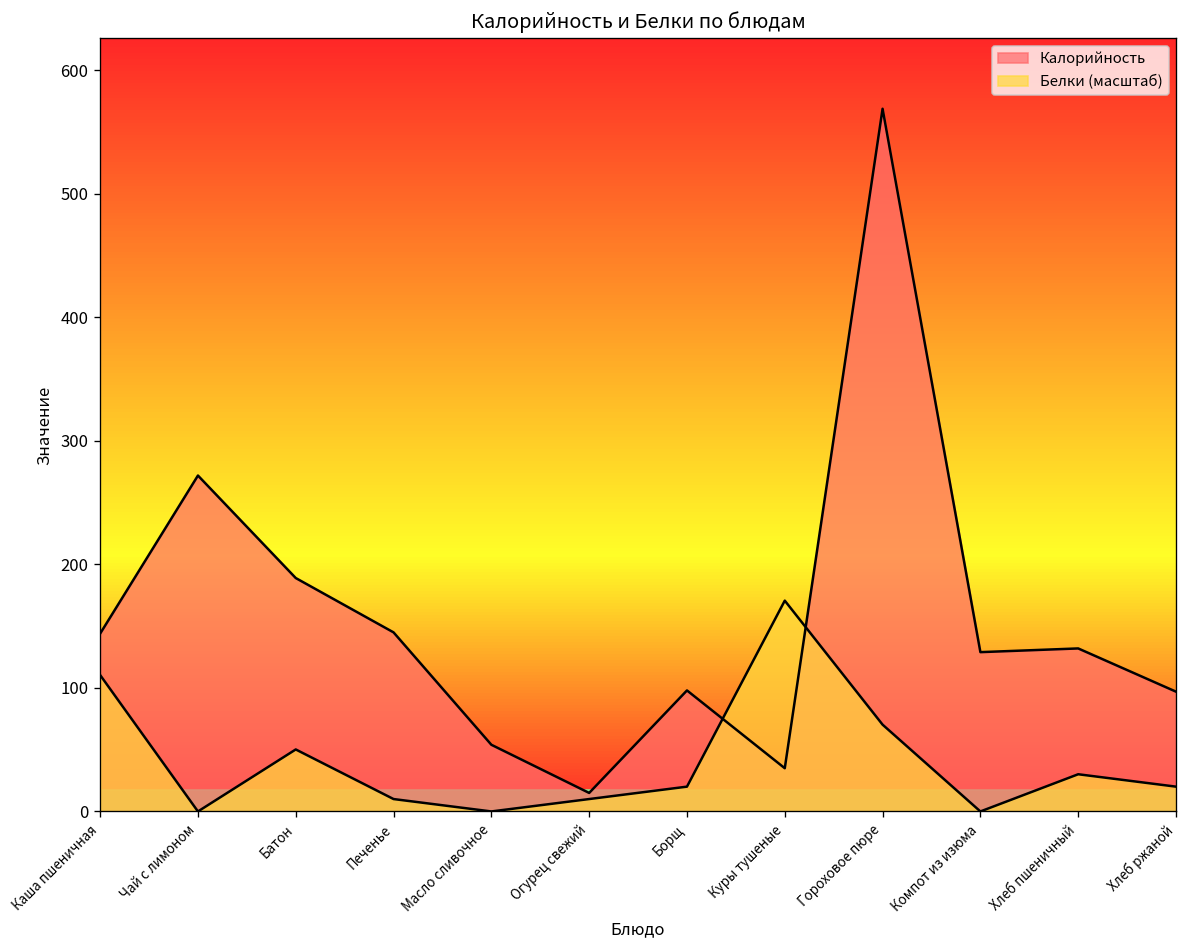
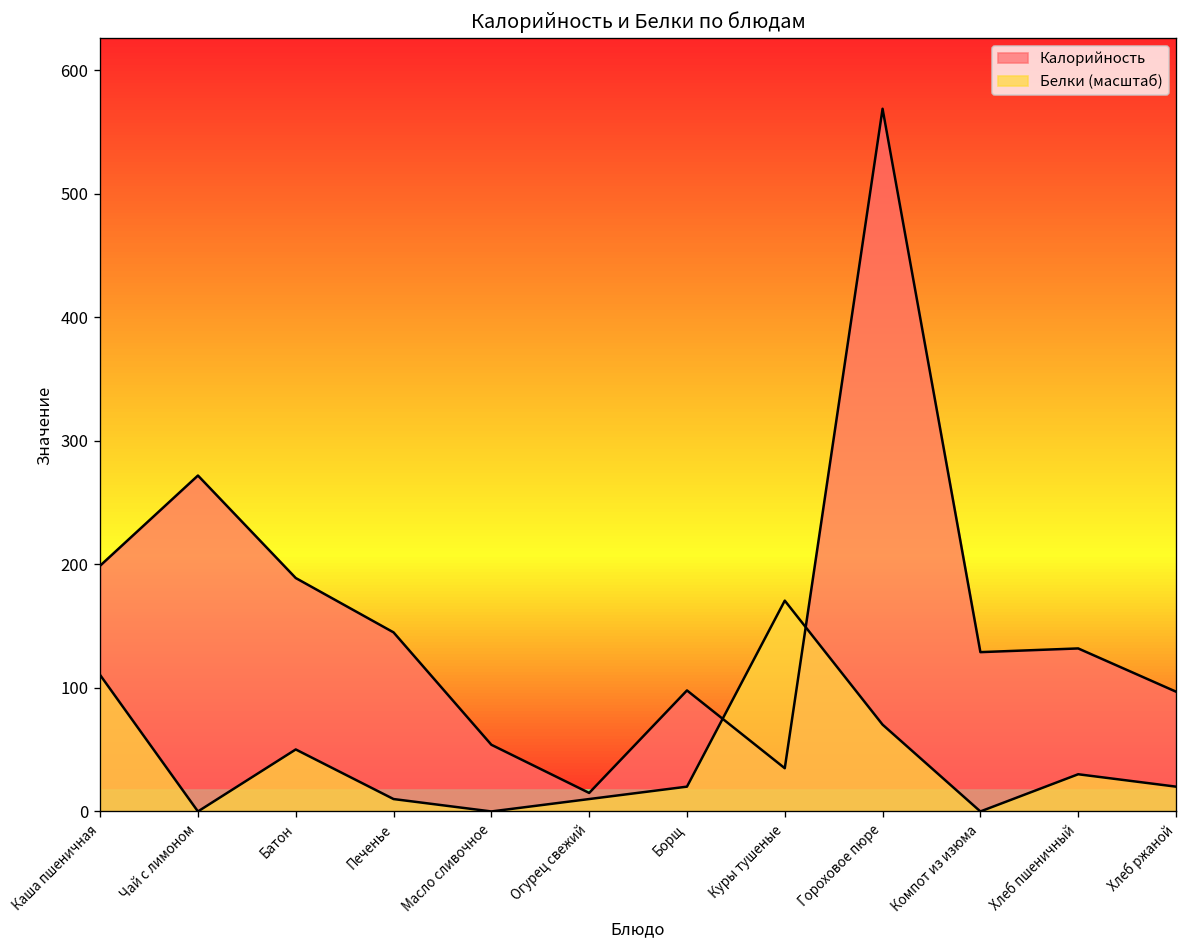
  {
    "Калорийность": {
-     "Каша пшеничная": 144,
+     "Каша пшеничная": 199,
      "Чай с лимоном": 272,
      "Батон": 189,
      "Печенье": 145,
      "Масло сливочное": 54,
      "Борщ": 98,
      "Куры тушеные": 35,
      "Гороховое пюре": 569,
      "Компот из изюма": 129,
      "Хлеб пшеничный": 132,
      "Хлеб ржаной": 97
    },
    "Белки (масштаб)": {
      "Каша пшеничная": 110,
      "Батон": 50,
      "Борщ": 20,
      "Куры тушеные": 171,
      "Гороховое пюре": 70,
      "Хлеб пшеничный": 30,
      "Хлеб ржаной": 20
    }
  }
